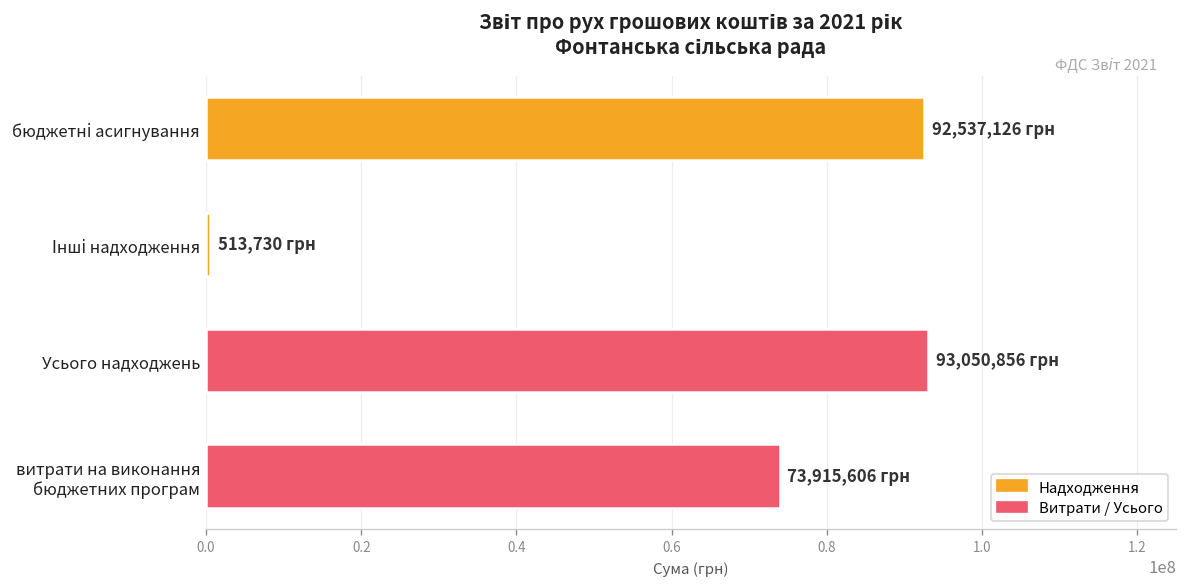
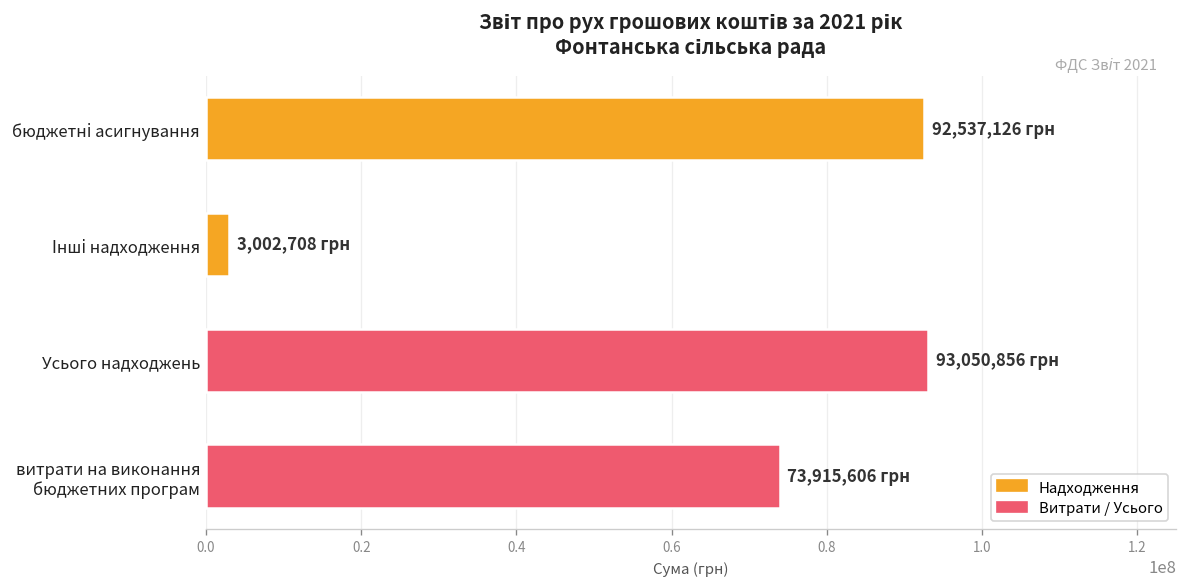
  {
    "бюджетні асигнування": "92,537,126",
-   "Інші надходження": "513,730",
+   "Інші надходження": "3,002,708",
    "Усього надходжень": "93,050,856",
    "витрати на виконання бюджетних програм": "73,915,606"
  }
